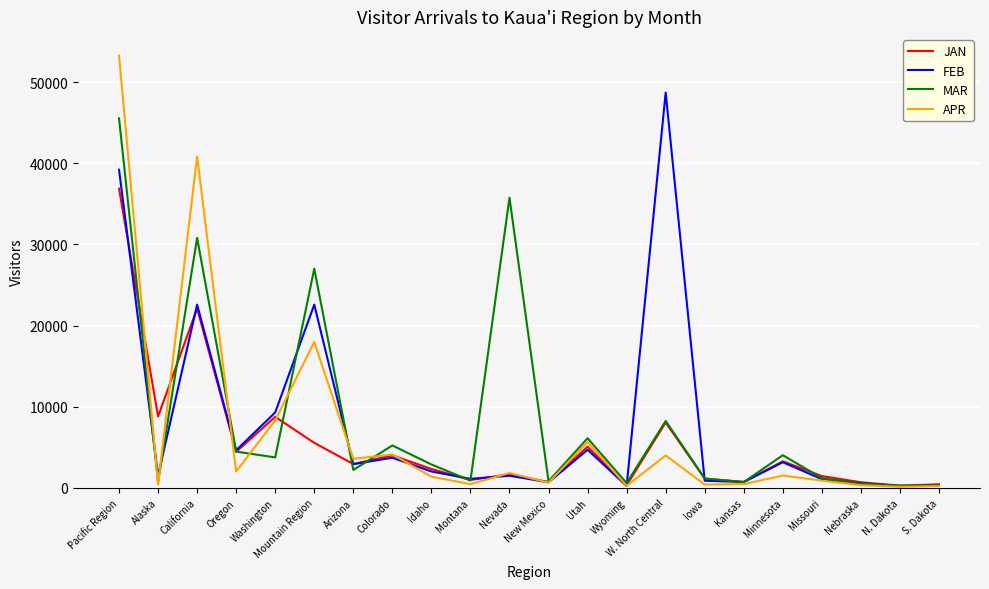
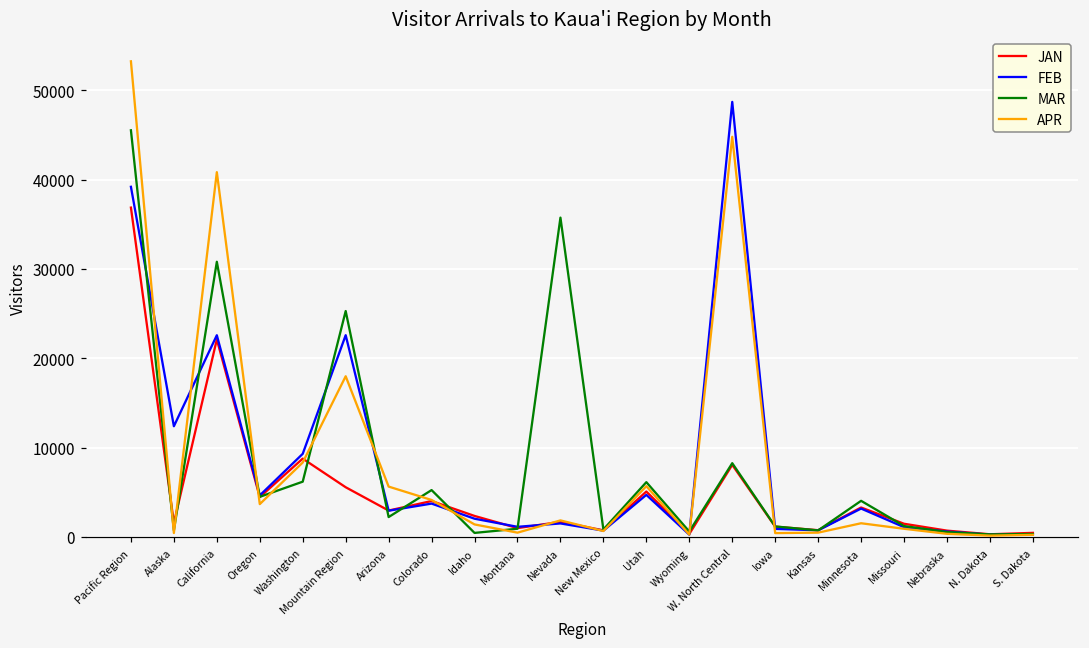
  {
    "JAN": {
      "Pacific Region": 37000,
-     "Alaska": 9000,
+     "Alaska": 2000,
      "California": 22000,
      "Washington": 9000,
      "Mountain Region": 6000,
      "Idaho": 2000,
      "Utah": 5000
    },
    "FEB": {
      "Pacific Region": 39000,
-     "Alaska": 2000,
+     "Alaska": 12000,
      "California": 23000,
      "Washington": 9000,
      "Mountain Region": 23000,
      "Idaho": 2000,
      "Utah": 5000,
      "W. North Central": 49000
    },
    "MAR": {
      "Pacific Region": 46000,
      "California": 31000,
-     "Washington": 4000,
-     "Mountain Region": 27000,
+     "Washington": 6000,
+     "Mountain Region": 25000,
      "Arizona": 2000,
      "Colorado": 5000,
-     "Idaho": 3000,
+     "Idaho": 0,
      "Nevada": 36000,
      "Utah": 6000,
      "Minnesota": 4000
    },
    "APR": {
      "Pacific Region": 53000,
      "California": 41000,
-     "Oregon": 2000,
+     "Oregon": 4000,
      "Washington": 8000,
      "Mountain Region": 18000,
-     "Arizona": 4000,
+     "Arizona": 6000,
      "Idaho": 1000,
      "Montana": 0,
      "Utah": 6000,
-     "W. North Central": 4000,
+     "W. North Central": 45000,
      "Iowa": 0,
      "Minnesota": 2000
    }
  }
